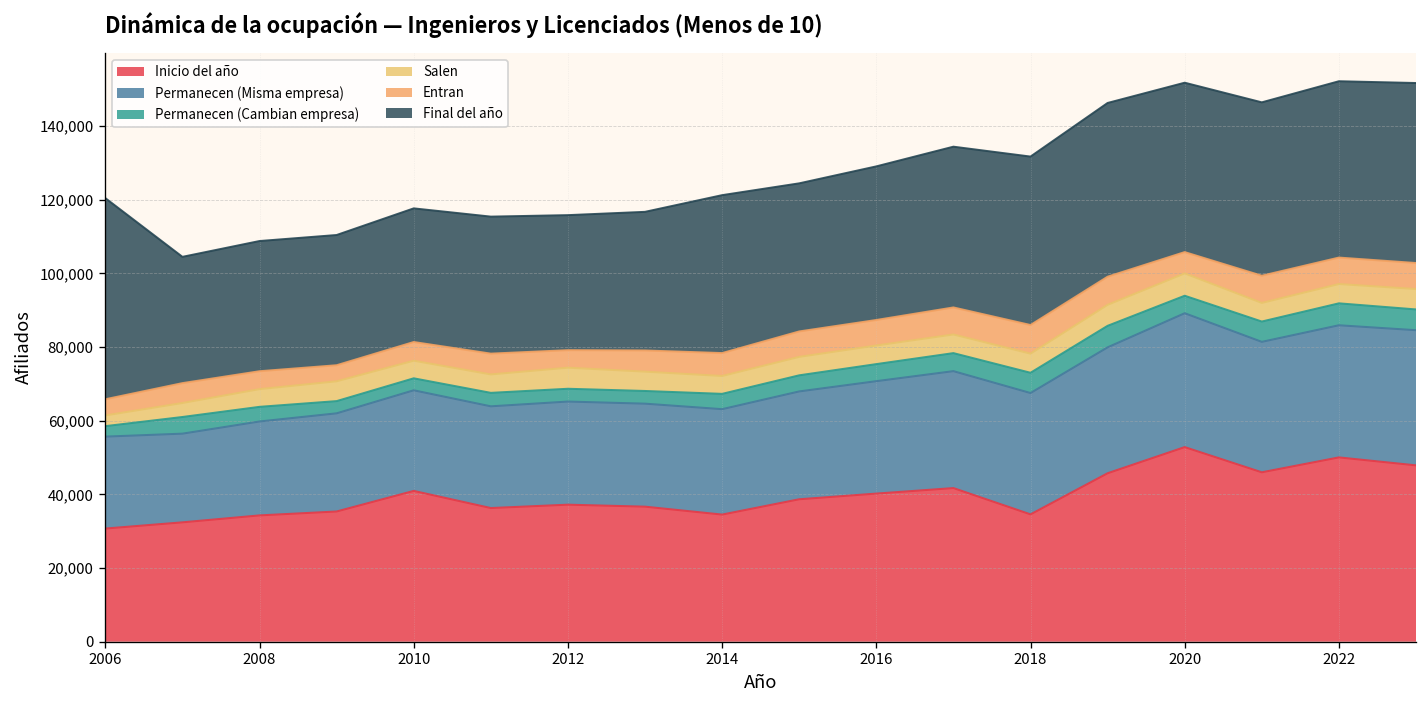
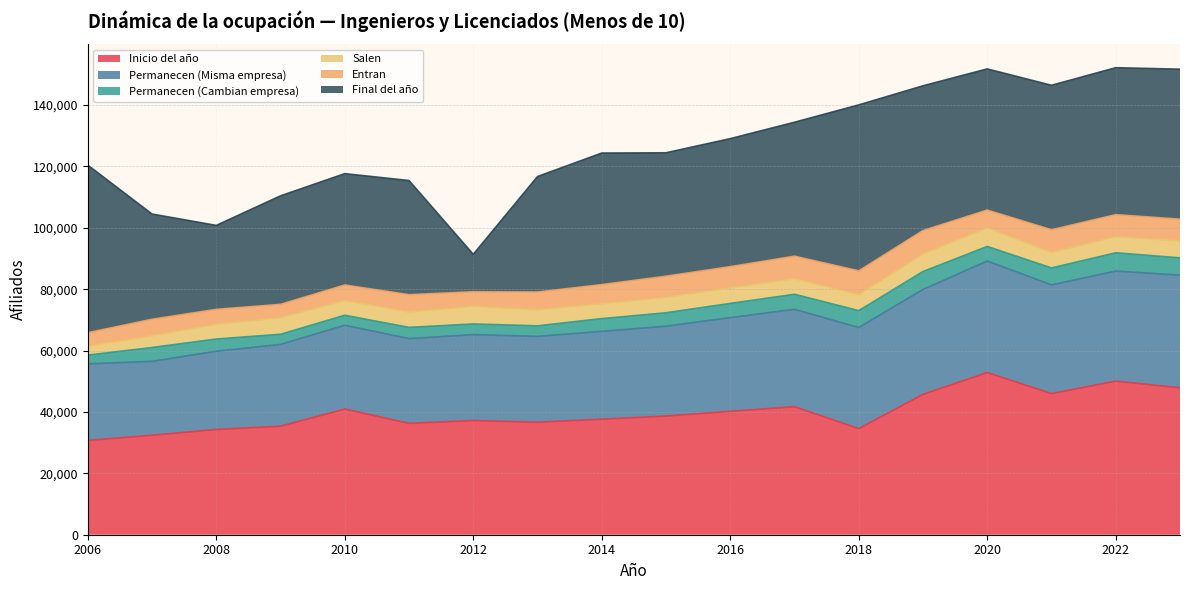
  {
    "Inicio del año": {
      "2006": "31,000",
      "2008": "34,000",
      "2010": "41,000",
      "2012": "37,000",
-     "2014": "35,000",
+     "2014": "38,000",
      "2016": "40,000",
      "2018": "35,000",
      "2020": "53,000",
      "2022": "50,000"
    },
    "Final del año": {
      "2006": "55,000",
-     "2008": "35,000",
+     "2008": "27,000",
      "2010": "36,000",
-     "2012": "37,000",
+     "2012": "12,000",
      "2014": "43,000",
      "2016": "42,000",
-     "2018": "46,000",
+     "2018": "54,000",
      "2020": "46,000",
      "2022": "48,000"
    }
  }
